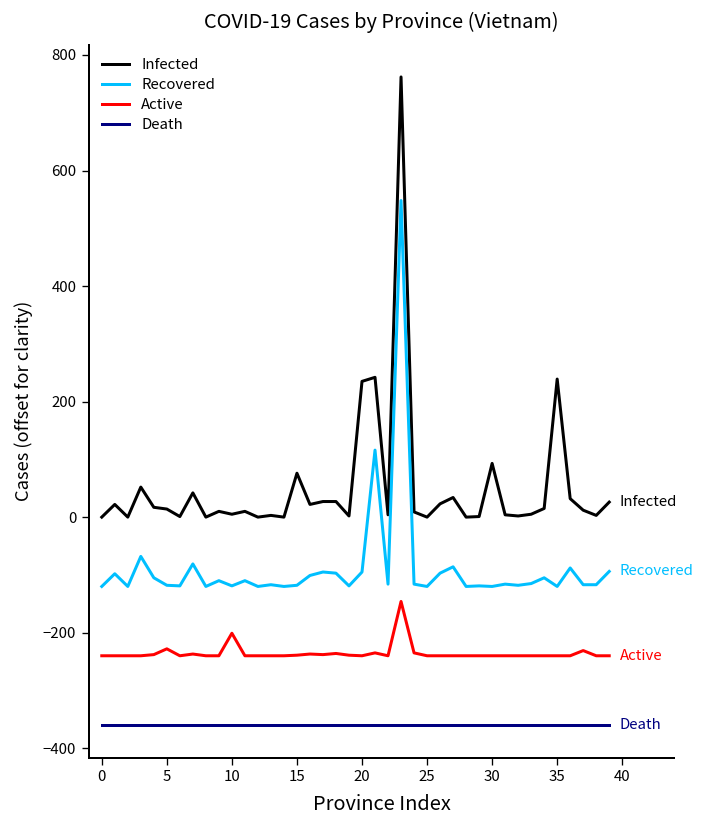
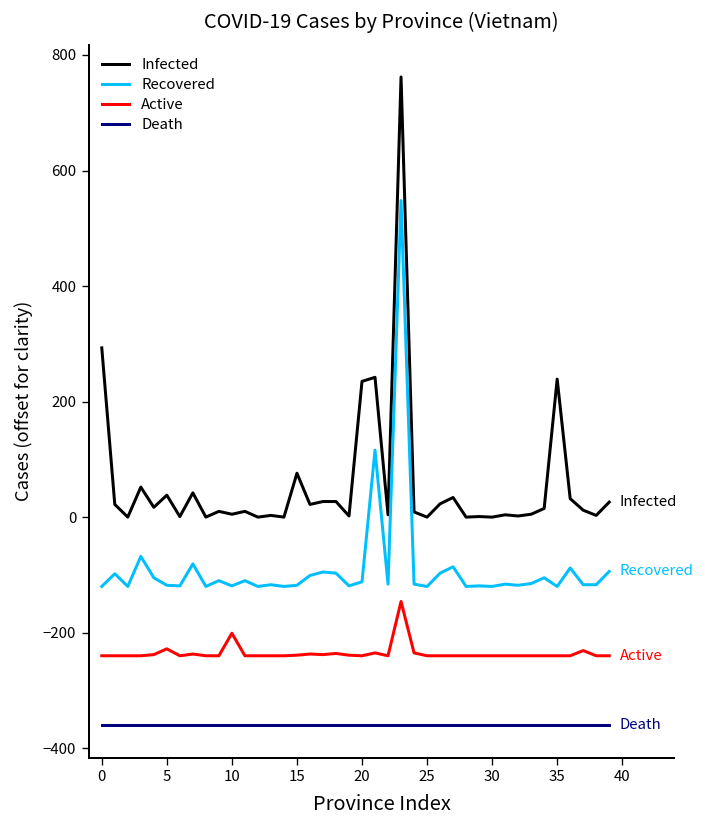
  {
    "Infected": {
-     "0": 0,
-     "5": 10,
+     "0": 290,
+     "5": 40,
      "10": 10,
      "15": 80,
      "20": 240,
      "25": 0,
-     "30": 90,
+     "30": 0,
      "35": 240
    },
    "Recovered": {
      "0": -120,
      "5": -120,
      "10": -120,
      "15": -120,
-     "20": -100,
+     "20": -110,
      "25": -120,
      "30": -120,
      "35": -120
    },
    "Active": {
      "0": -240,
      "5": -230,
      "10": -200,
      "15": -240,
      "20": -240,
      "25": -240,
      "30": -240,
      "35": -240
    },
    "Death": {
      "0": -360,
      "5": -360,
      "10": -360,
      "15": -360,
      "20": -360,
      "25": -360,
      "30": -360,
      "35": -360
    }
  }
